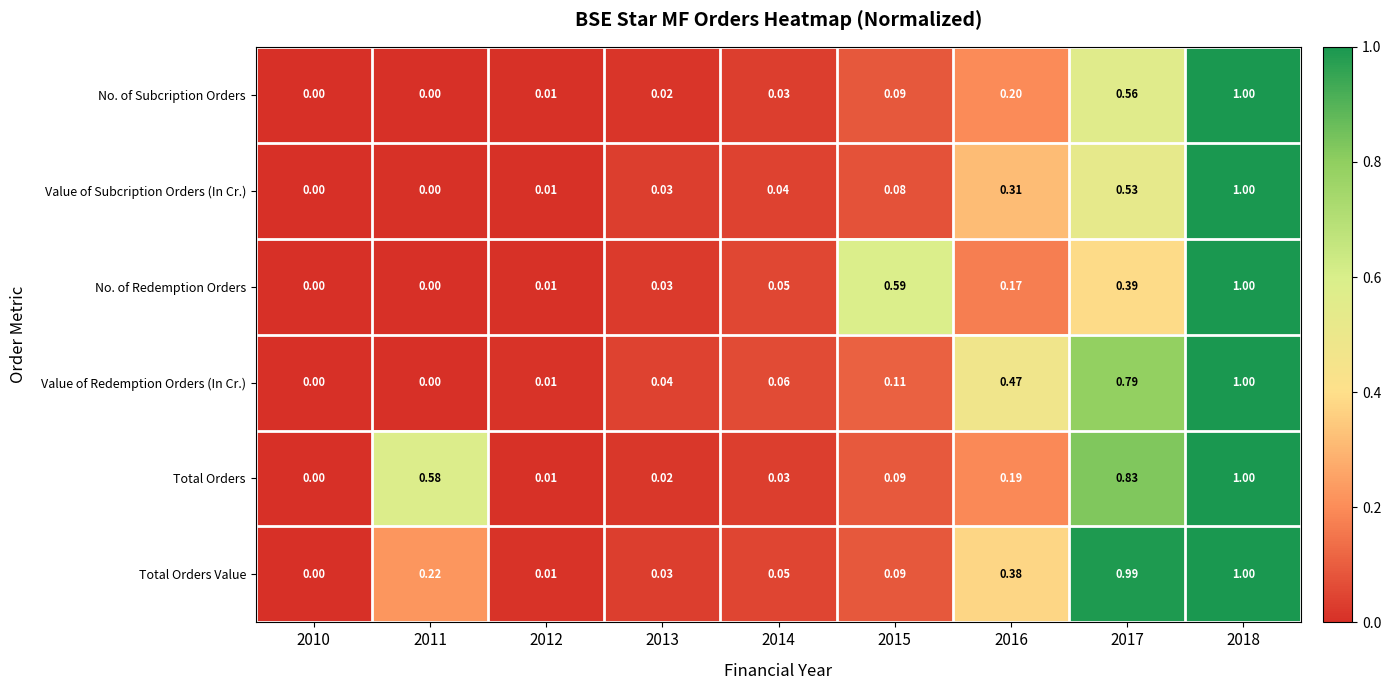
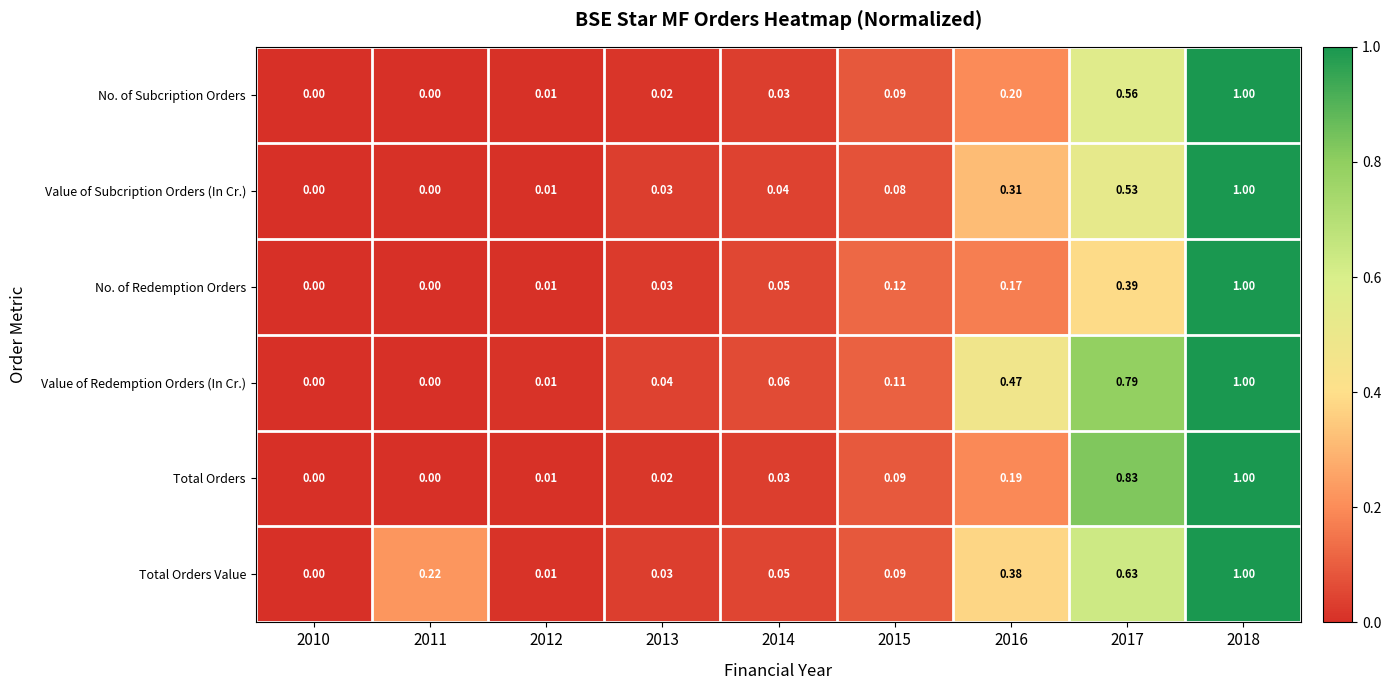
  {
    "No. of Subcription Orders": {
      "2010": 0.00,
      "2011": 0.00,
      "2012": 0.01,
      "2013": 0.02,
      "2014": 0.03,
      "2015": 0.09,
      "2016": 0.20,
      "2017": 0.56,
      "2018": 1.00
    },
    "Value of Subcription Orders (In Cr.)": {
      "2010": 0.00,
      "2011": 0.00,
      "2012": 0.01,
      "2013": 0.03,
      "2014": 0.04,
      "2015": 0.08,
      "2016": 0.31,
      "2017": 0.53,
      "2018": 1.00
    },
    "No. of Redemption Orders": {
      "2010": 0.00,
      "2011": 0.00,
      "2012": 0.01,
      "2013": 0.03,
      "2014": 0.05,
-     "2015": 0.59,
+     "2015": 0.12,
      "2016": 0.17,
      "2017": 0.39,
      "2018": 1.00
    },
    "Value of Redemption Orders (In Cr.)": {
      "2010": 0.00,
      "2011": 0.00,
      "2012": 0.01,
      "2013": 0.04,
      "2014": 0.06,
      "2015": 0.11,
      "2016": 0.47,
      "2017": 0.79,
      "2018": 1.00
    },
    "Total Orders": {
      "2010": 0.00,
-     "2011": 0.58,
+     "2011": 0.00,
      "2012": 0.01,
      "2013": 0.02,
      "2014": 0.03,
      "2015": 0.09,
      "2016": 0.19,
      "2017": 0.83,
      "2018": 1.00
    },
    "Total Orders Value": {
      "2010": 0.00,
      "2011": 0.22,
      "2012": 0.01,
      "2013": 0.03,
      "2014": 0.05,
      "2015": 0.09,
      "2016": 0.38,
-     "2017": 0.99,
+     "2017": 0.63,
      "2018": 1.00
    }
  }
